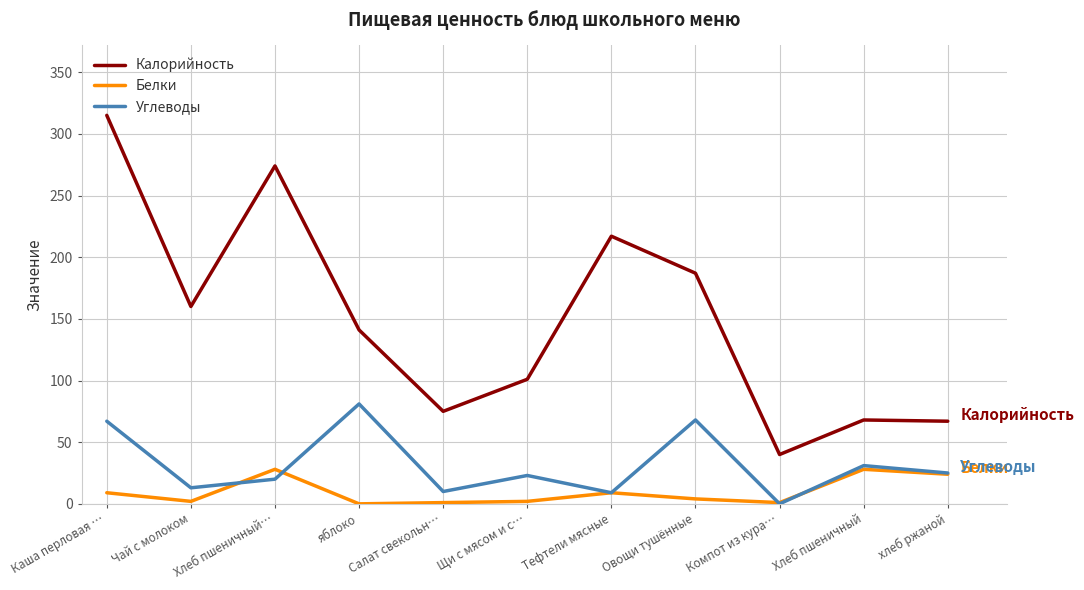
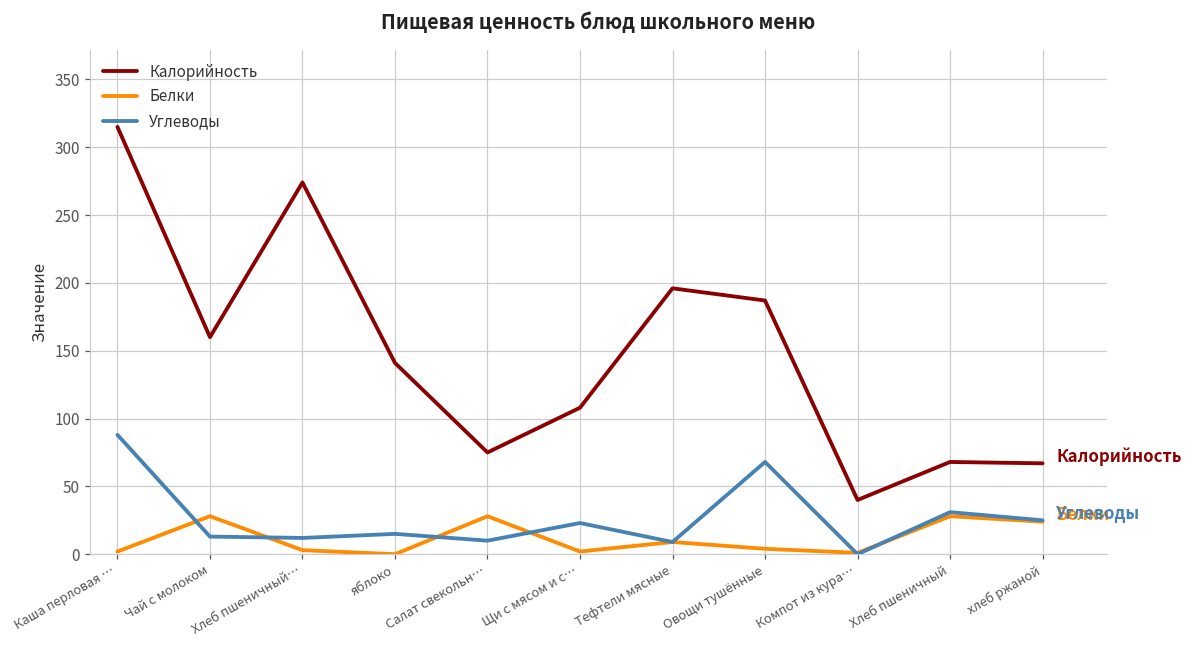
  {
    "Калорийность": {
      "Каша перловая …": 315,
      "Чай с молоком": 160,
      "Хлеб пшеничный…": 274,
      "яблоко": 141,
      "Салат свекольн…": 75,
-     "Щи с мясом и с…": 101,
-     "Тефтели мясные": 217,
+     "Щи с мясом и с…": 108,
+     "Тефтели мясные": 196,
      "Овощи тушённые": 187,
      "Компот из кура…": 40,
      "Хлеб пшеничный": 68,
      "хлеб ржаной": 67
    },
    "Белки": {
-     "Каша перловая …": 9,
-     "Чай с молоком": 2,
-     "Хлеб пшеничный…": 28,
+     "Каша перловая …": 2,
+     "Чай с молоком": 28,
+     "Хлеб пшеничный…": 3,
      "яблоко": 0,
-     "Салат свекольн…": 1,
+     "Салат свекольн…": 28,
      "Щи с мясом и с…": 2,
      "Овощи тушённые": 4,
      "Хлеб пшеничный": 28
    },
    "Углеводы": {
-     "Каша перловая …": 67,
+     "Каша перловая …": 88,
      "Чай с молоком": 13,
-     "Хлеб пшеничный…": 20,
-     "яблоко": 81,
+     "Хлеб пшеничный…": 12,
+     "яблоко": 15,
      "Салат свекольн…": 10,
      "Щи с мясом и с…": 23,
      "Овощи тушённые": 68,
      "Хлеб пшеничный": 31
    }
  }
